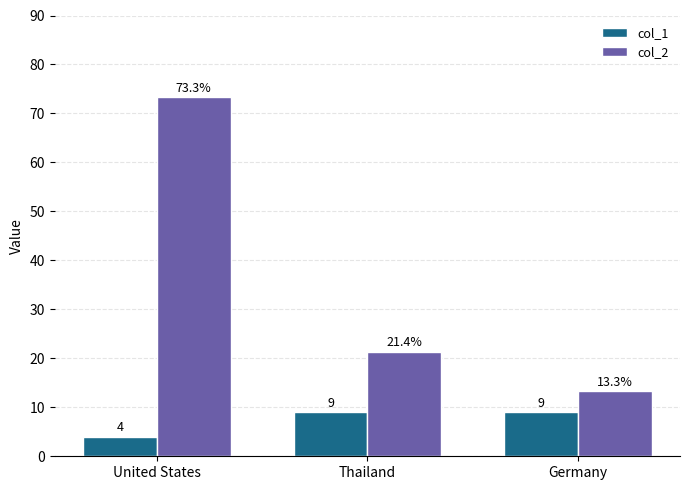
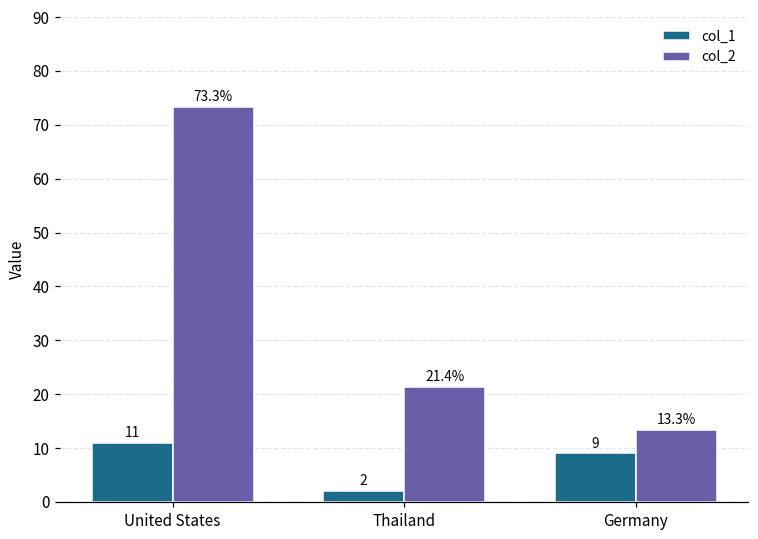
  {
    "col_1": {
-     "United States": "4",
-     "Thailand": "9",
+     "United States": "11",
+     "Thailand": "2",
      "Germany": "9"
    },
    "col_2": {
      "United States": "73.3%",
      "Thailand": "21.4%",
      "Germany": "13.3%"
    }
  }
